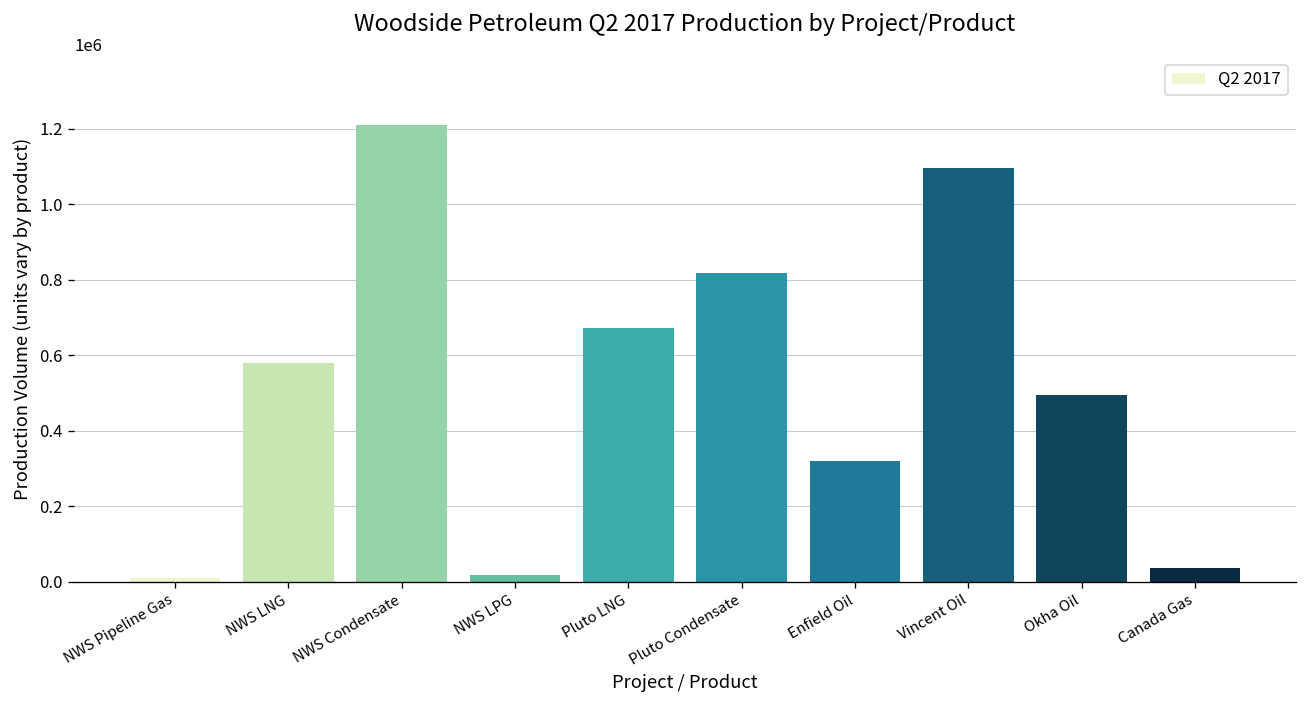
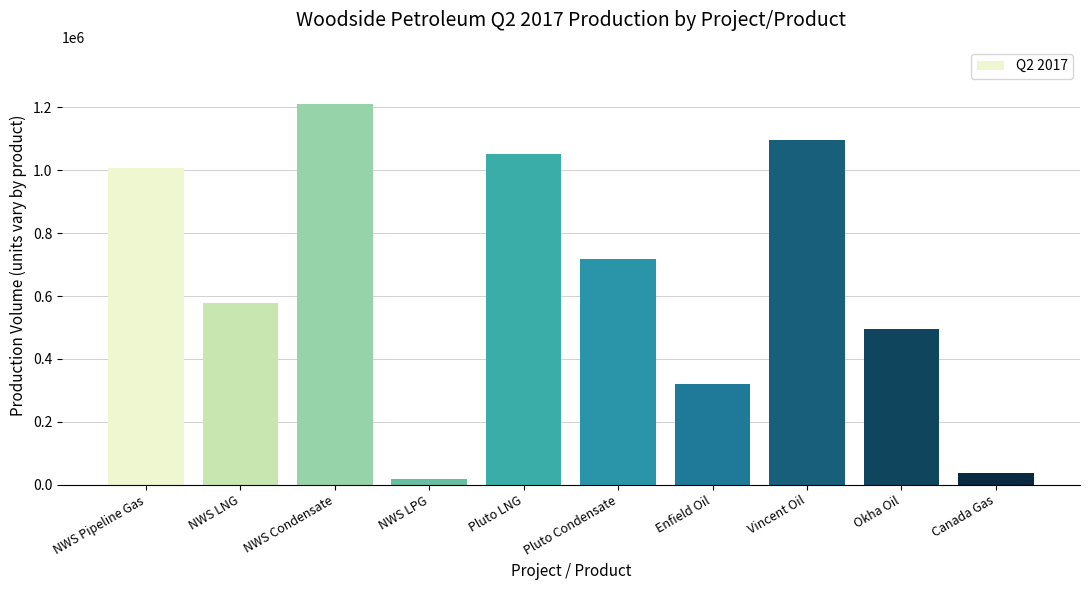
  {
-   "NWS Pipeline Gas": 10000,
+   "NWS Pipeline Gas": 1010000,
    "NWS LNG": 580000,
    "NWS Condensate": 1210000,
    "NWS LPG": 20000,
-   "Pluto LNG": 670000,
-   "Pluto Condensate": 820000,
+   "Pluto LNG": 1050000,
+   "Pluto Condensate": 720000,
    "Enfield Oil": 320000,
    "Vincent Oil": 1100000,
    "Okha Oil": 500000,
    "Canada Gas": 40000
  }
